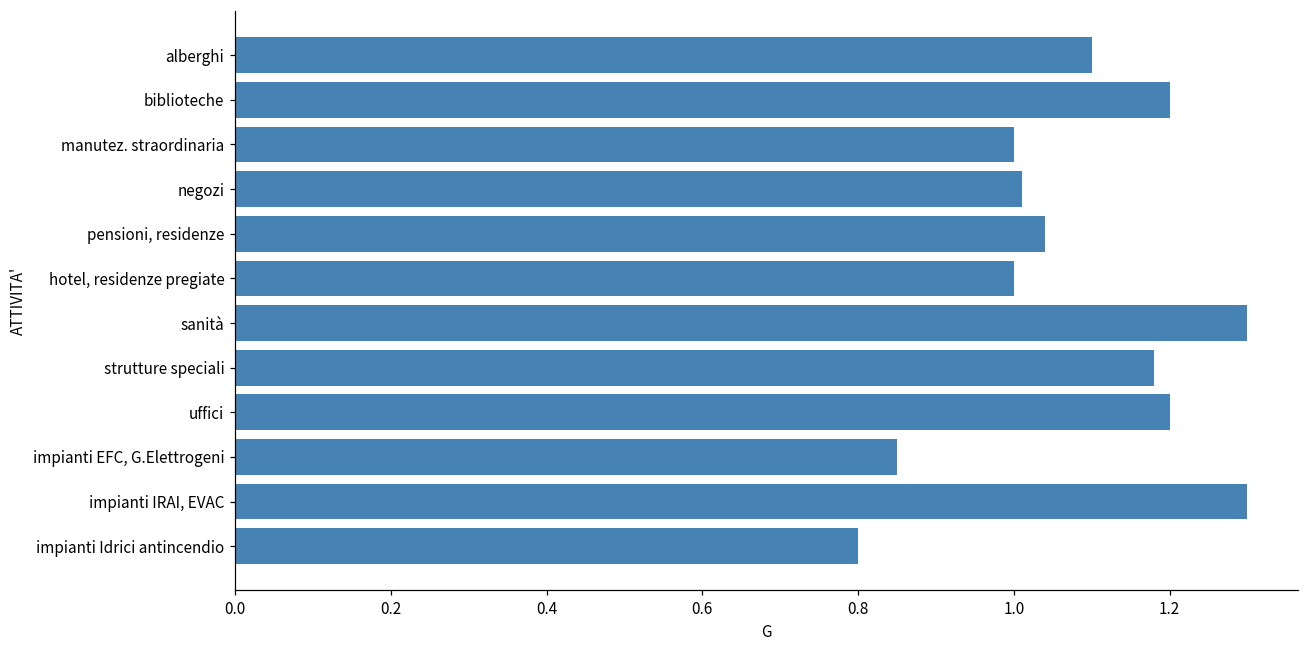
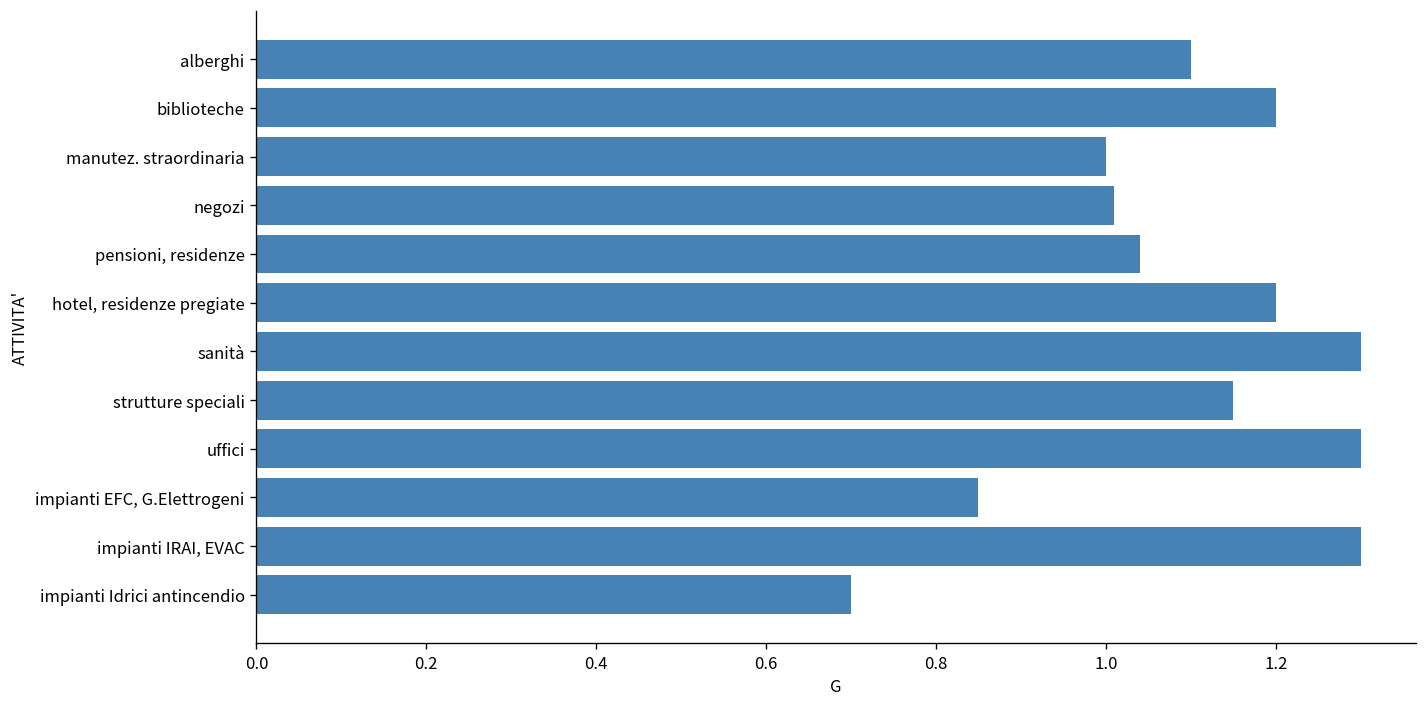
  {
    "alberghi": 1.10,
    "biblioteche": 1.20,
    "manutez. straordinaria": 1.00,
    "negozi": 1.01,
    "pensioni, residenze": 1.04,
-   "hotel, residenze pregiate": 1.0,
+   "hotel, residenze pregiate": 1.2,
    "sanità": 1.30,
-   "strutture speciali": 1.18,
-   "uffici": 1.2,
+   "strutture speciali": 1.15,
+   "uffici": 1.3,
    "impianti EFC, G.Elettrogeni": 0.85,
    "impianti IRAI, EVAC": 1.30,
-   "impianti Idrici antincendio": 0.8
+   "impianti Idrici antincendio": 0.7
  }
